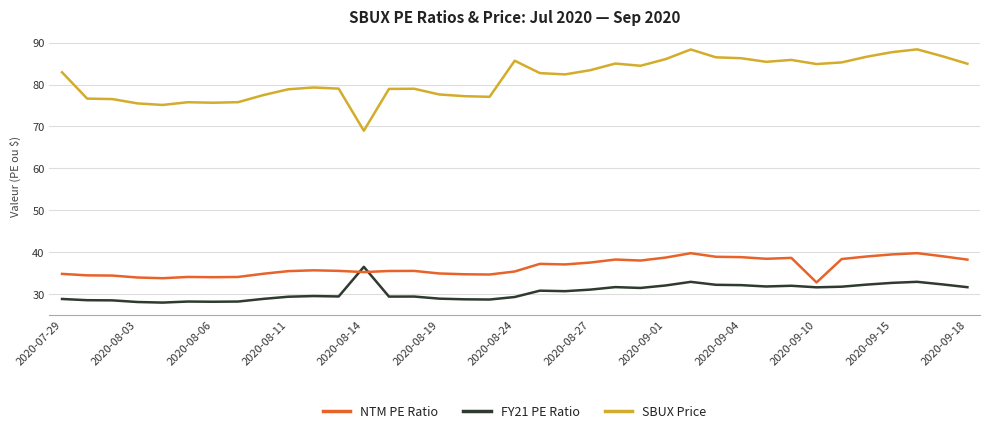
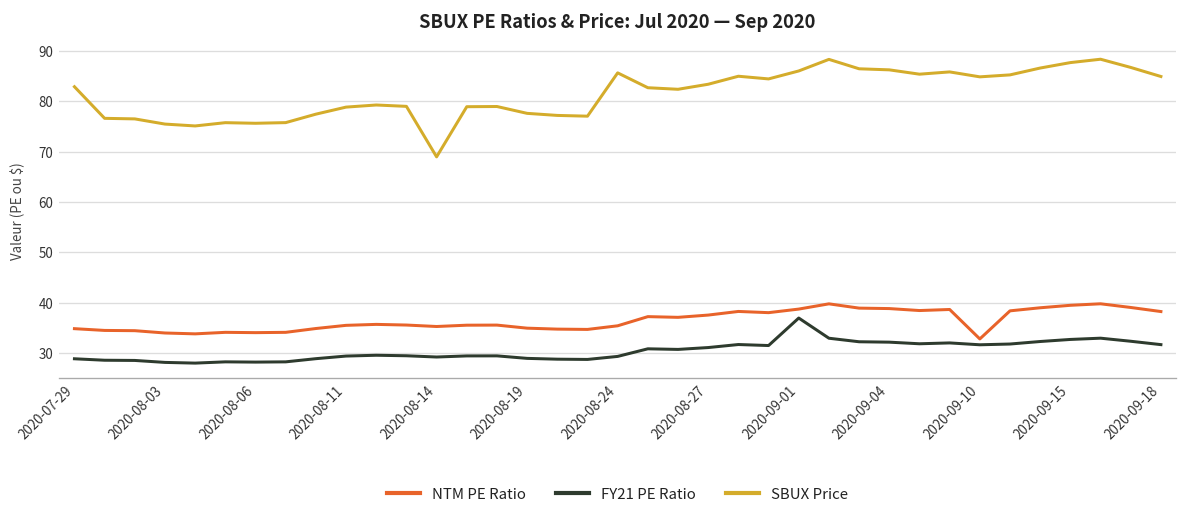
  {
    "NTM PE Ratio": {
      "2020-07-29": 35,
      "2020-08-03": 34,
      "2020-08-06": 34,
      "2020-08-11": 36,
      "2020-08-14": 35,
      "2020-08-19": 35,
      "2020-08-24": 35,
      "2020-08-27": 38,
      "2020-09-01": 39,
      "2020-09-04": 39,
      "2020-09-10": 33,
      "2020-09-15": 40,
      "2020-09-18": 38
    },
    "FY21 PE Ratio": {
      "2020-07-29": 29,
      "2020-08-03": 28,
      "2020-08-06": 28,
      "2020-08-11": 29,
-     "2020-08-14": 37,
+     "2020-08-14": 29,
      "2020-08-19": 29,
      "2020-08-24": 29,
      "2020-08-27": 31,
-     "2020-09-01": 32,
+     "2020-09-01": 37,
      "2020-09-04": 32,
      "2020-09-10": 32,
      "2020-09-15": 33,
      "2020-09-18": 32
    },
    "SBUX Price": {
      "2020-07-29": 83,
      "2020-08-03": 76,
      "2020-08-06": 76,
      "2020-08-11": 79,
      "2020-08-14": 69,
      "2020-08-19": 78,
      "2020-08-24": 86,
      "2020-08-27": 83,
      "2020-09-01": 86,
      "2020-09-04": 86,
      "2020-09-10": 85,
      "2020-09-15": 88,
      "2020-09-18": 85
    }
  }
